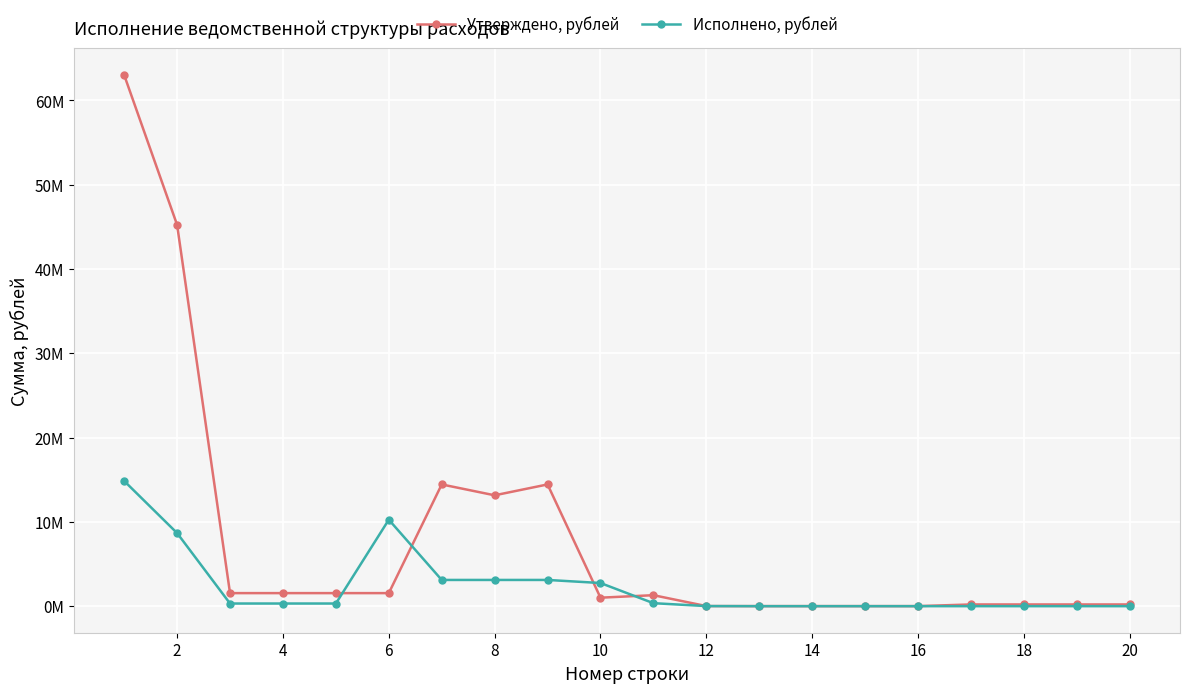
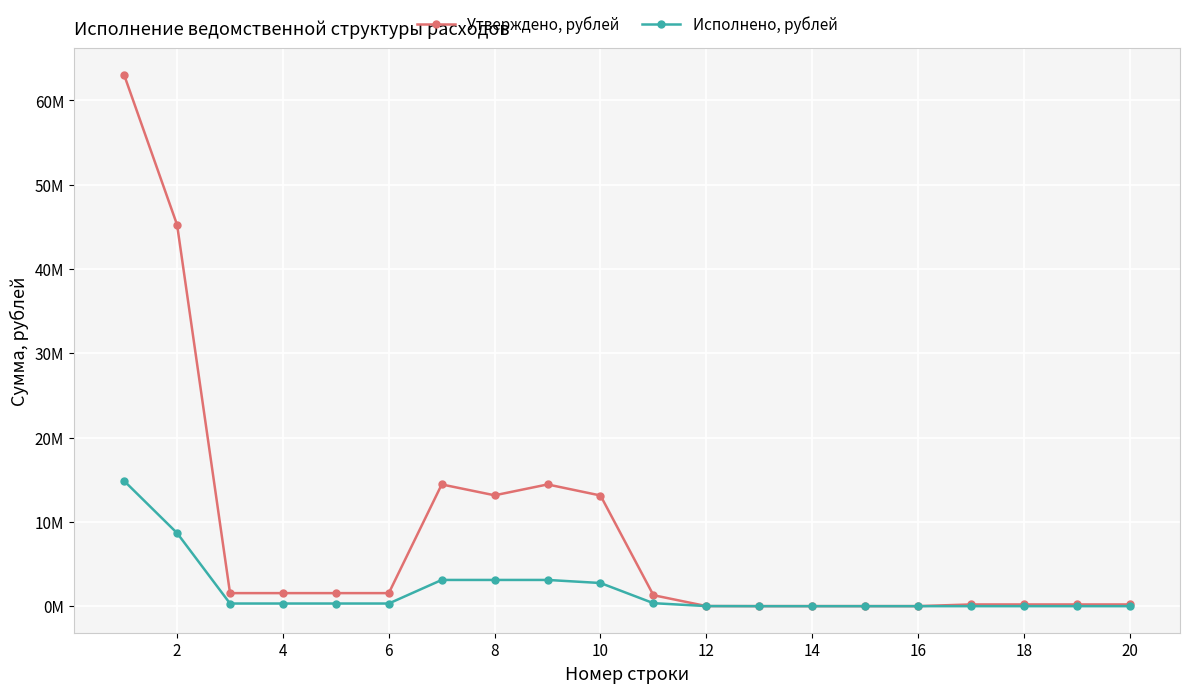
  {
    "Утверждено, рублей": {
      "2": 45000000,
      "4": 2000000,
      "6": 2000000,
      "8": 13000000,
-     "10": 1000000
+     "10": 13000000
    },
    "Исполнено, рублей": {
      "2": 9000000,
      "4": 0,
-     "6": 10000000,
+     "6": 0,
      "8": 3000000,
      "10": 3000000
    }
  }
